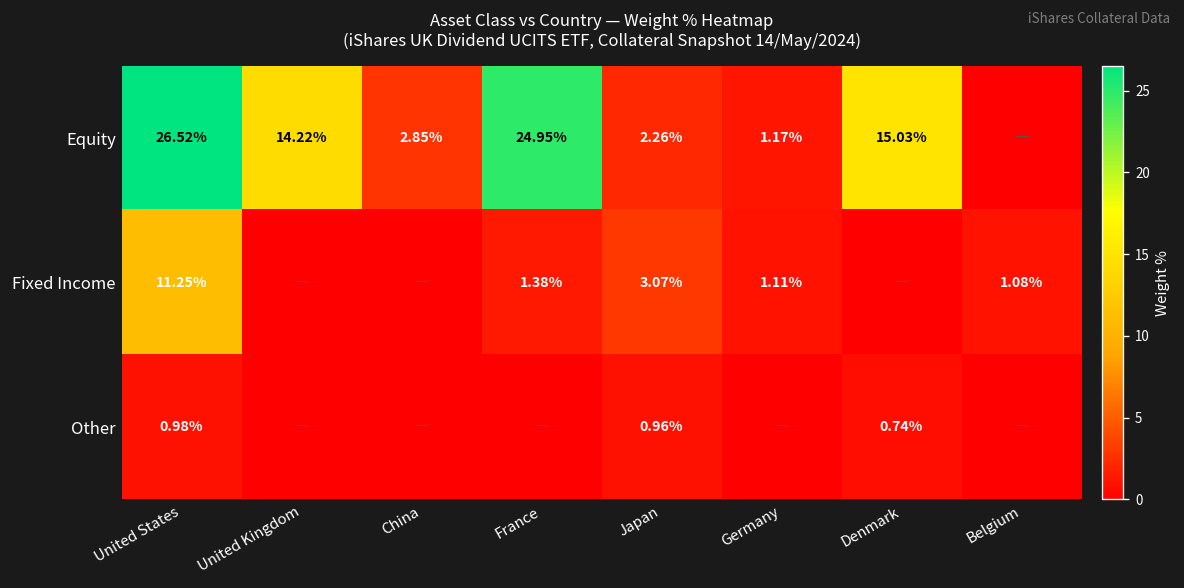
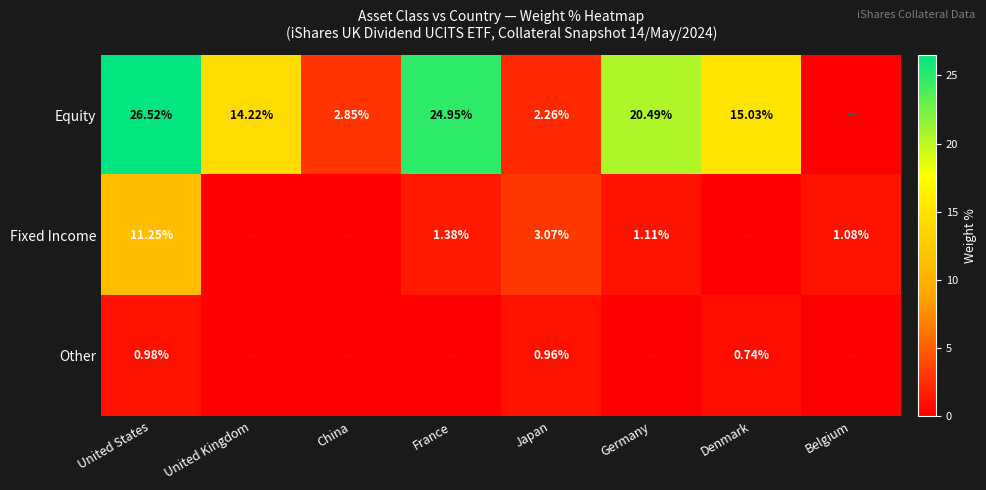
  {
    "Equity": {
      "United States": "26.52%",
      "United Kingdom": "14.22%",
      "China": "2.85%",
      "France": "24.95%",
      "Japan": "2.26%",
-     "Germany": "1.17%",
+     "Germany": "20.49%",
      "Denmark": "15.03%"
    },
    "Fixed Income": {
      "United States": "11.25%",
      "France": "1.38%",
      "Japan": "3.07%",
      "Germany": "1.11%",
      "Belgium": "1.08%"
    },
    "Other": {
      "United States": "0.98%",
      "Japan": "0.96%",
      "Denmark": "0.74%"
    }
  }
